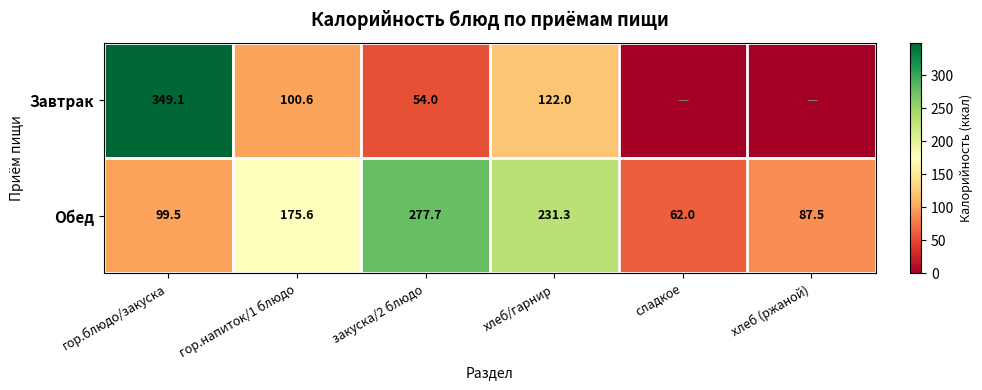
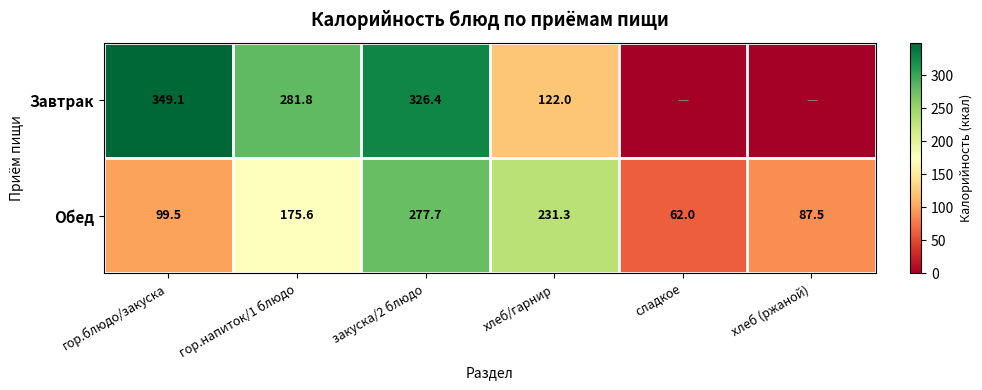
  {
    "Завтрак": {
      "гор.блюдо/закуска": 349.1,
-     "гор.напиток/1 блюдо": 100.6,
-     "закуска/2 блюдо": 54.0,
+     "гор.напиток/1 блюдо": 281.8,
+     "закуска/2 блюдо": 326.4,
      "хлеб/гарнир": 122.0
    },
    "Обед": {
      "гор.блюдо/закуска": 99.5,
      "гор.напиток/1 блюдо": 175.6,
      "закуска/2 блюдо": 277.7,
      "хлеб/гарнир": 231.3,
      "сладкое": 62.0,
      "хлеб (ржаной)": 87.5
    }
  }
